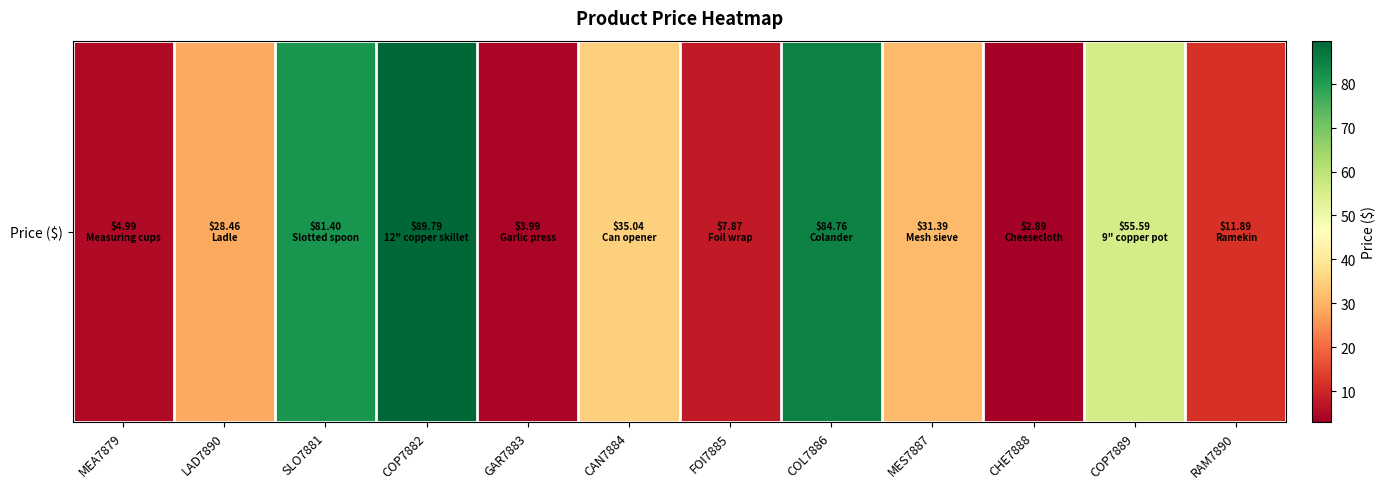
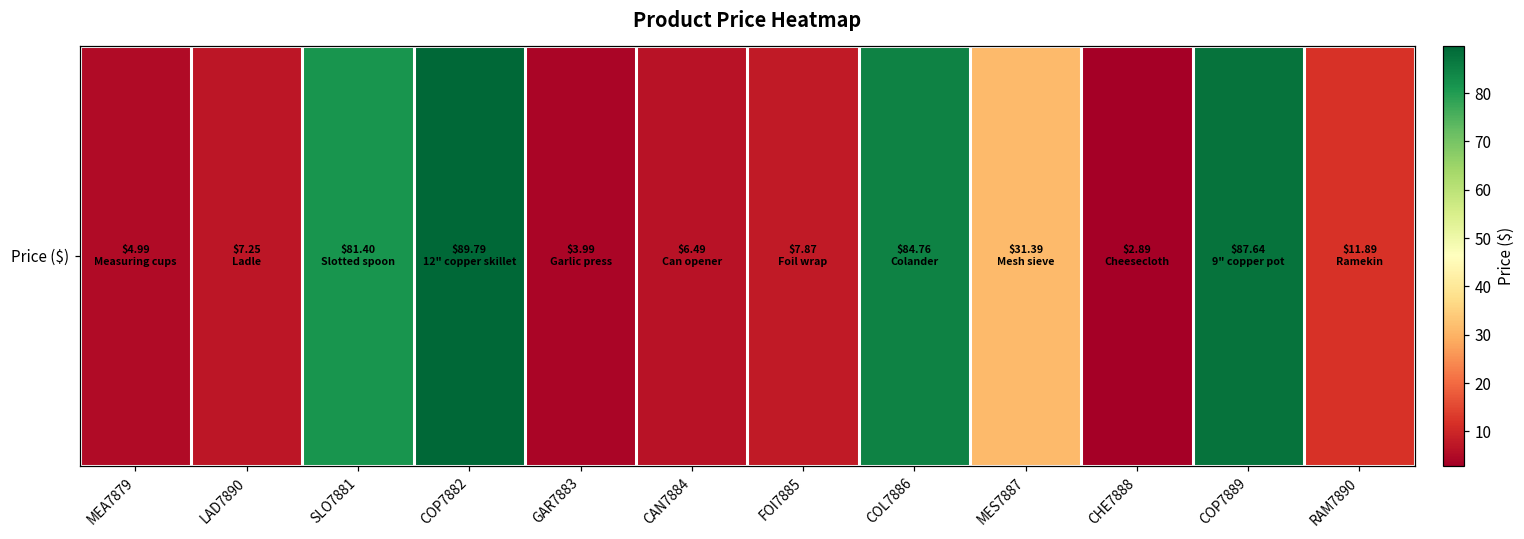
  {
    "Price ($)": {
      "MEA7879": "$4.99",
-     "LAD7890": "$28.46",
+     "LAD7890": "$7.25",
      "SLO7881": "$81.40",
      "GAR7883": "$3.99",
-     "CAN7884": "$35.04",
+     "CAN7884": "$6.49",
      "FOI7885": "$7.87",
      "COL7886": "$84.76",
      "MES7887": "$31.39",
      "CHE7888": "$2.89",
-     "COP7889": "$55.59",
+     "COP7889": "$87.64",
      "RAM7890": "$11.89"
    }
  }
